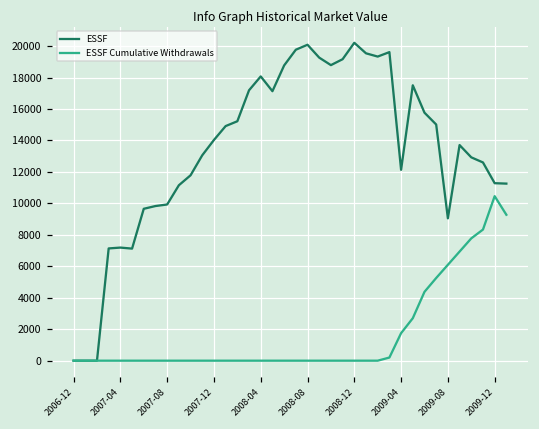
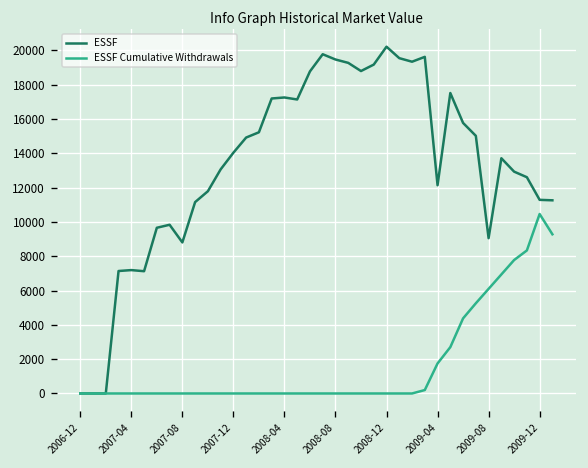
  {
    "ESSF": {
      "2007-04": 7200,
-     "2007-08": 9900,
+     "2007-08": 8800,
      "2007-12": 14000,
-     "2008-04": 18100,
-     "2008-08": 20100,
+     "2008-04": 17300,
+     "2008-08": 19500,
      "2008-12": 20200,
      "2009-04": 12100,
      "2009-08": 9100,
      "2009-12": 11300
    },
    "ESSF Cumulative Withdrawals": {
      "2007-04": 0,
      "2007-08": 0,
      "2007-12": 0,
      "2008-04": 0,
      "2008-08": 0,
      "2008-12": 0,
      "2009-04": 1800,
      "2009-08": 6100,
      "2009-12": 10500
    }
  }
